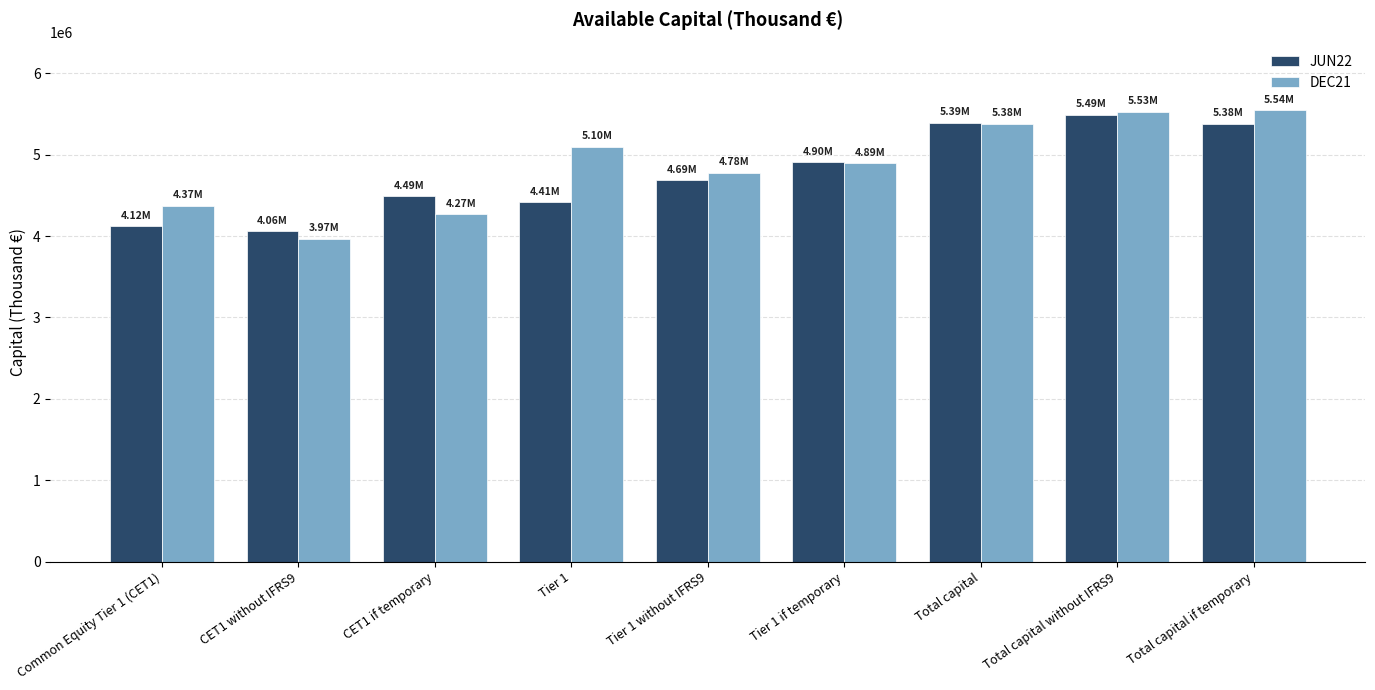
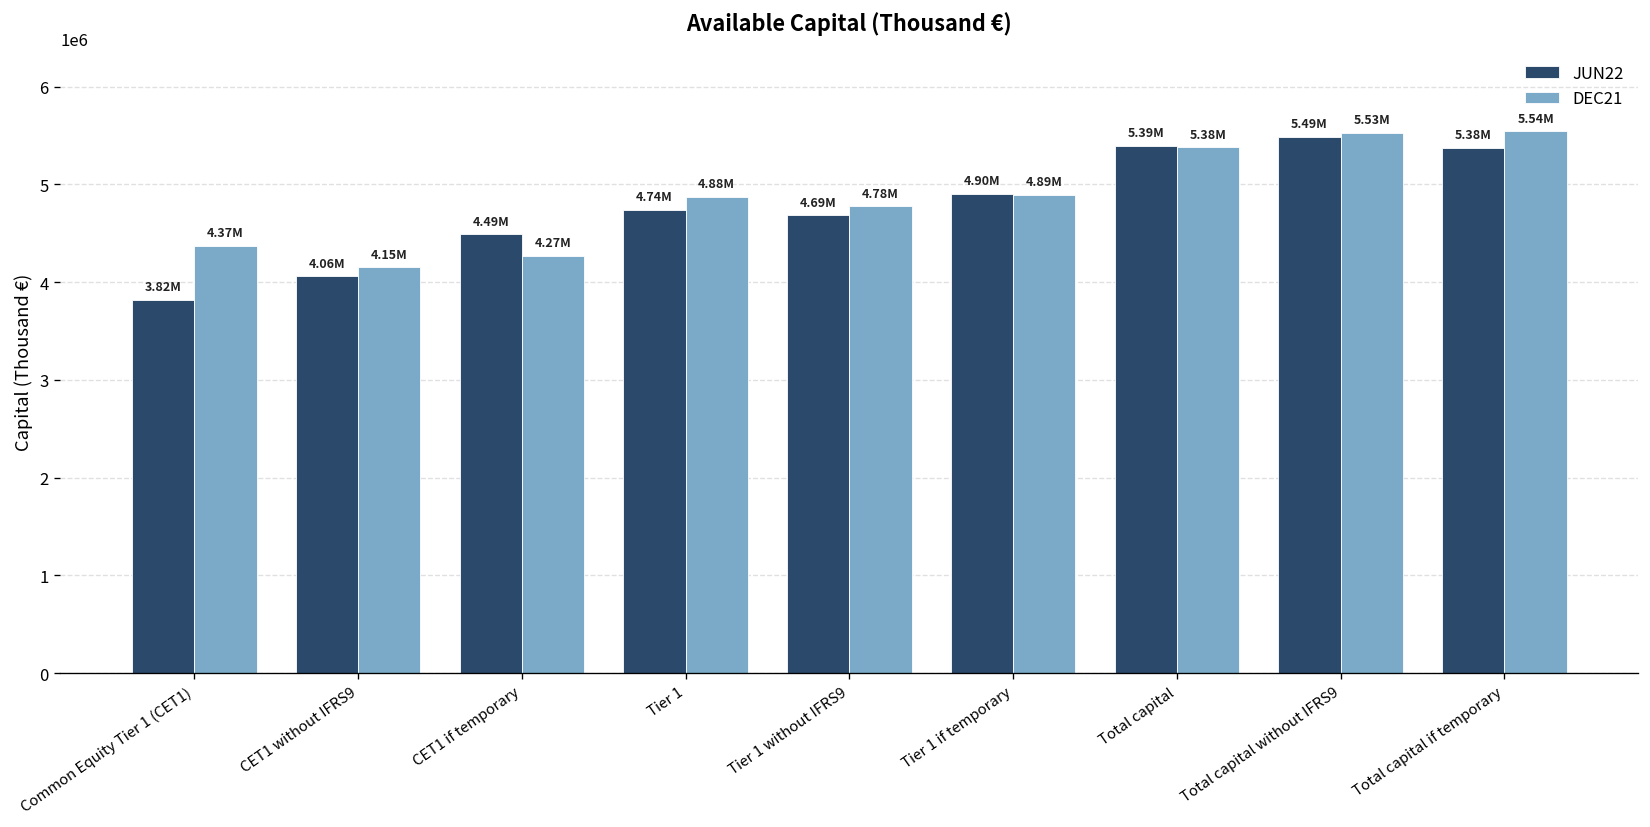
  {
    "JUN22": {
-     "Common Equity Tier 1 (CET1)": "4.12M",
+     "Common Equity Tier 1 (CET1)": "3.82M",
      "CET1 without IFRS9": "4.06M",
      "CET1 if temporary": "4.49M",
-     "Tier 1": "4.41M",
+     "Tier 1": "4.74M",
      "Tier 1 without IFRS9": "4.69M",
      "Tier 1 if temporary": "4.90M",
      "Total capital": "5.39M",
      "Total capital without IFRS9": "5.49M",
      "Total capital if temporary": "5.38M"
    },
    "DEC21": {
      "Common Equity Tier 1 (CET1)": "4.37M",
-     "CET1 without IFRS9": "3.97M",
+     "CET1 without IFRS9": "4.15M",
      "CET1 if temporary": "4.27M",
-     "Tier 1": "5.10M",
+     "Tier 1": "4.88M",
      "Tier 1 without IFRS9": "4.78M",
      "Tier 1 if temporary": "4.89M",
      "Total capital": "5.38M",
      "Total capital without IFRS9": "5.53M",
      "Total capital if temporary": "5.54M"
    }
  }
